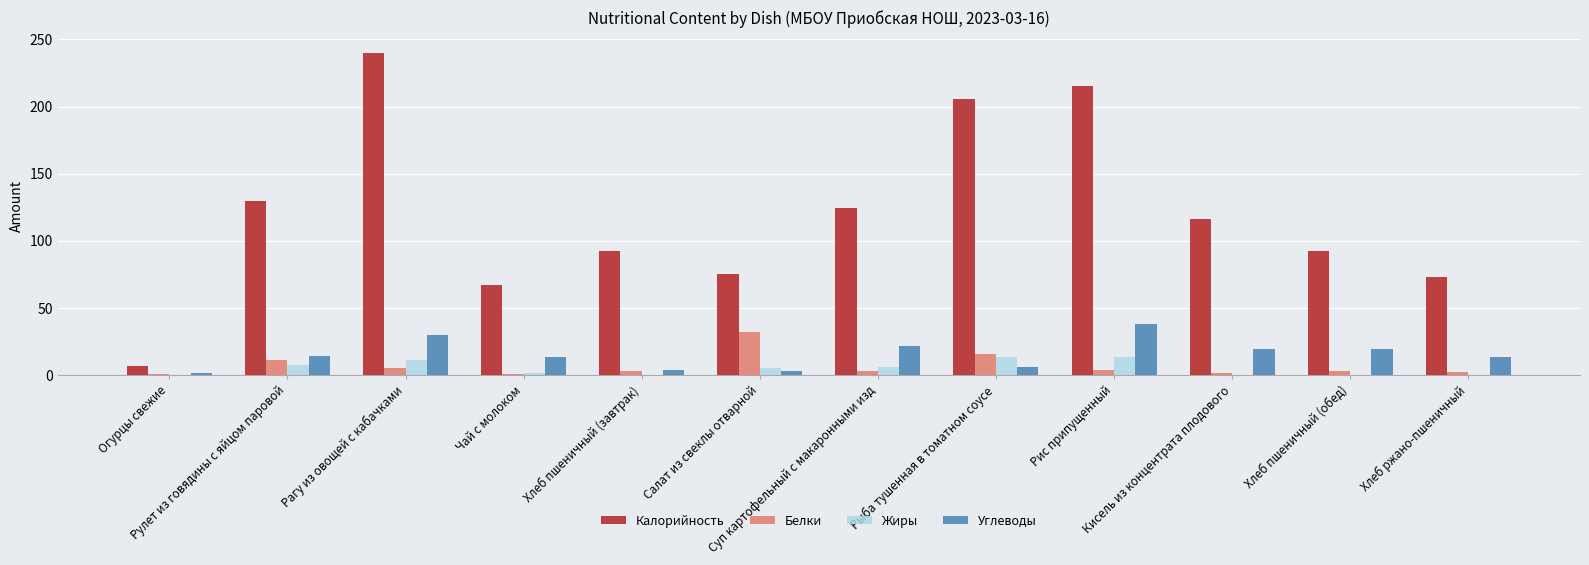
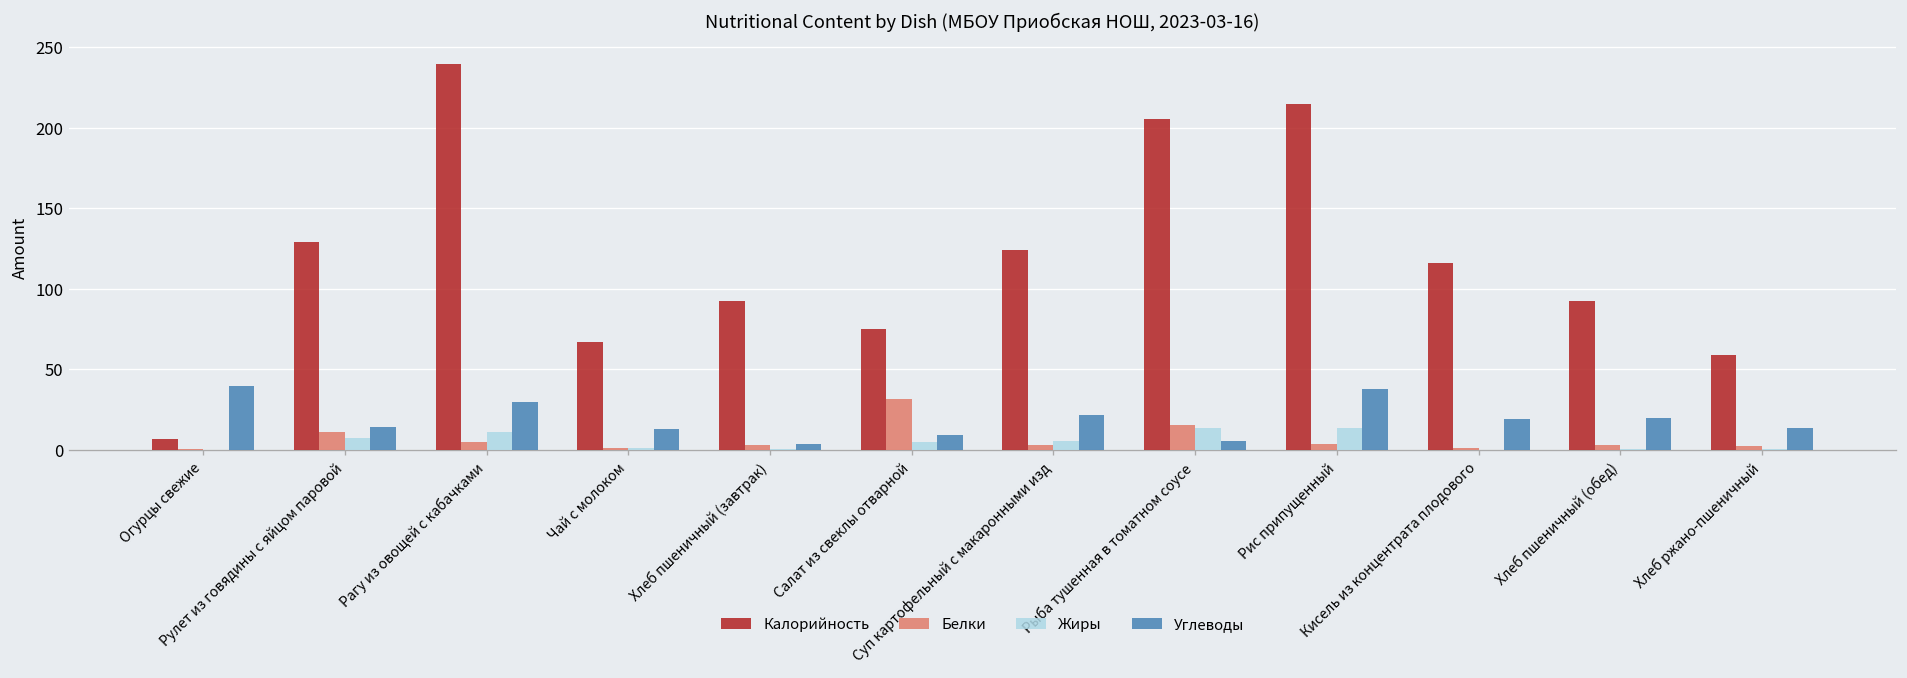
  {
    "Калорийность": {
      "Огурцы свежие": 7,
      "Рулет из говядины с яйцом паровой": 129,
      "Рагу из овощей с кабачками": 240,
      "Чай с молоком": 67,
      "Хлеб пшеничный (завтрак)": 92,
      "Салат из свеклы отварной": 75,
      "Суп картофельный с макаронными изд": 124,
      "Рыба тушенная в томатном соусе": 205,
      "Рис припущенный": 215,
      "Кисель из концентрата плодового": 116,
      "Хлеб пшеничный (обед)": 92,
-     "Хлеб ржано-пшеничный": 73
+     "Хлеб ржано-пшеничный": 59
    },
    "Белки": {
      "Рулет из говядины с яйцом паровой": 11,
      "Рагу из овощей с кабачками": 5,
      "Хлеб пшеничный (завтрак)": 3,
      "Салат из свеклы отварной": 32,
      "Суп картофельный с макаронными изд": 3,
      "Рыба тушенная в томатном соусе": 15,
      "Рис припущенный": 4,
      "Хлеб пшеничный (обед)": 3,
      "Хлеб ржано-пшеничный": 2
    },
    "Жиры": {
      "Рулет из говядины с яйцом паровой": 7,
      "Рагу из овощей с кабачками": 11,
      "Салат из свеклы отварной": 5,
      "Суп картофельный с макаронными изд": 6,
      "Рыба тушенная в томатном соусе": 13,
      "Рис припущенный": 13,
      "Кисель из концентрата плодового": 0
    },
    "Углеводы": {
-     "Огурцы свежие": 2,
+     "Огурцы свежие": 40,
      "Рулет из говядины с яйцом паровой": 14,
      "Рагу из овощей с кабачками": 30,
      "Чай с молоком": 13,
      "Хлеб пшеничный (завтрак)": 4,
-     "Салат из свеклы отварной": 3,
+     "Салат из свеклы отварной": 10,
      "Суп картофельный с макаронными изд": 22,
      "Рыба тушенная в томатном соусе": 6,
      "Рис припущенный": 38,
      "Кисель из концентрата плодового": 19,
      "Хлеб пшеничный (обед)": 20,
      "Хлеб ржано-пшеничный": 13
    }
  }
